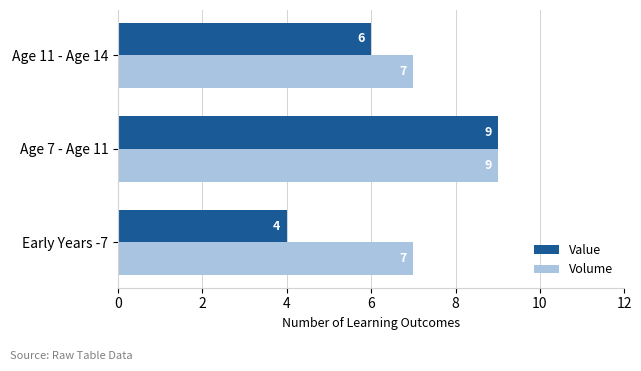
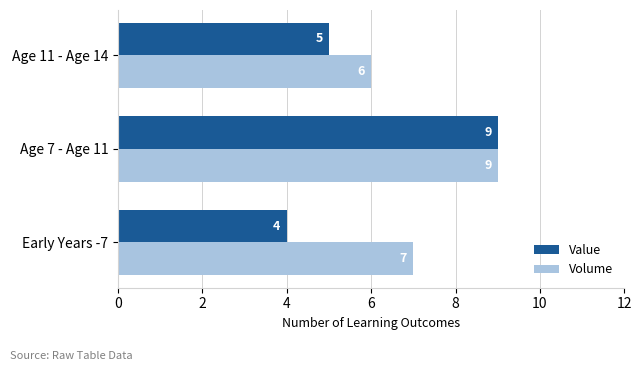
  {
    "Value": {
-     "Age 11 - Age 14": 6,
+     "Age 11 - Age 14": 5,
      "Age 7 - Age 11": 9,
      "Early Years -7": 4
    },
    "Volume": {
-     "Age 11 - Age 14": 7,
+     "Age 11 - Age 14": 6,
      "Age 7 - Age 11": 9,
      "Early Years -7": 7
    }
  }
